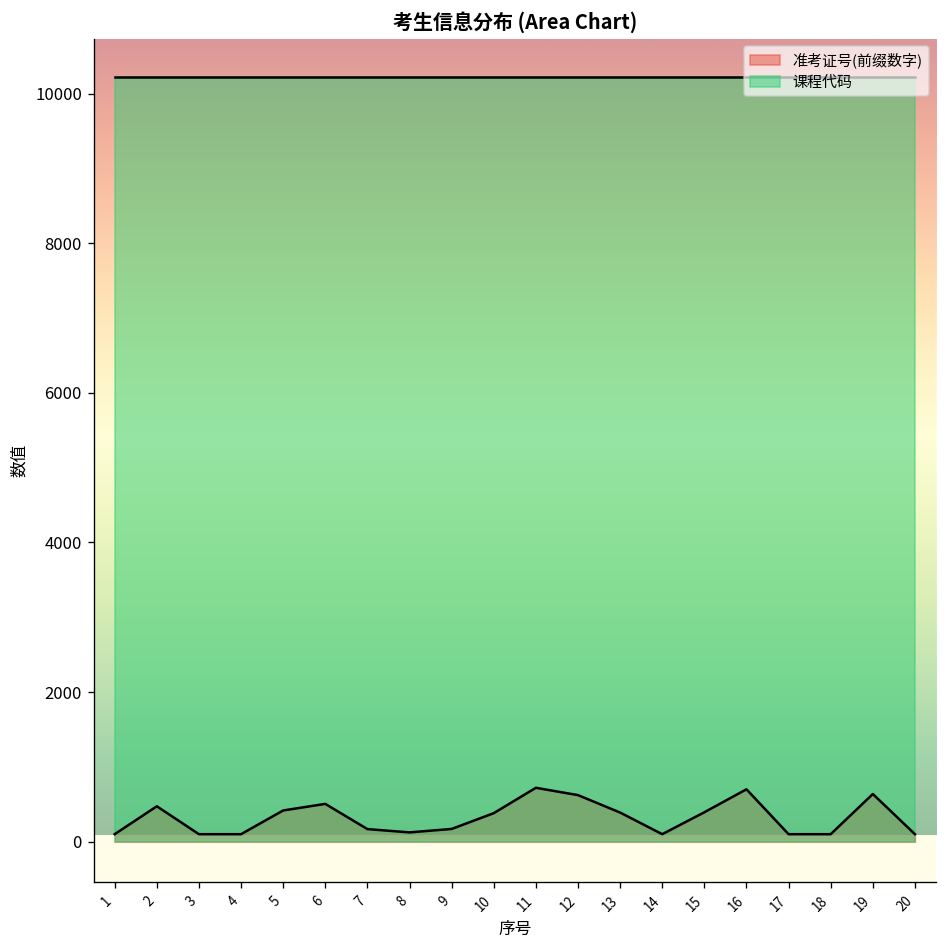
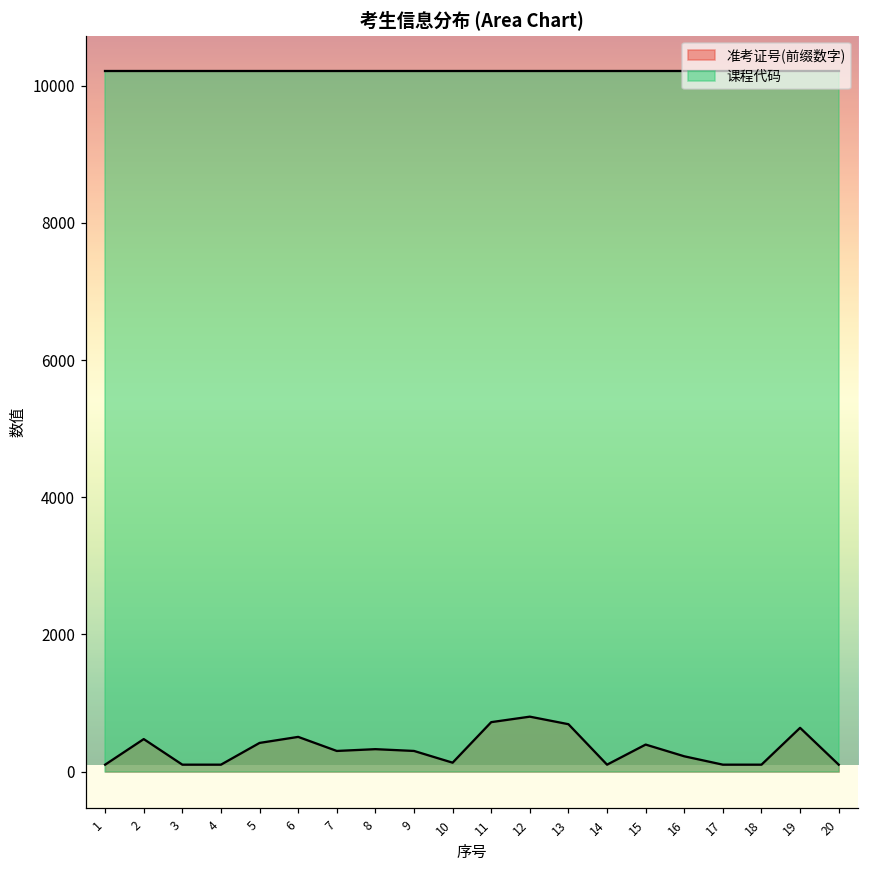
  {
    "准考证号(前缀数字)": {
      "1": 100,
      "2": 500,
      "3": 100,
      "4": 100,
      "5": 400,
      "6": 500,
-     "7": 200,
-     "8": 100,
-     "9": 200,
-     "10": 400,
+     "7": 300,
+     "8": 300,
+     "9": 300,
+     "10": 100,
      "11": 700,
-     "12": 600,
-     "13": 400,
+     "12": 800,
+     "13": 700,
      "14": 100,
      "15": 400,
-     "16": 700,
+     "16": 200,
      "17": 100,
      "18": 100,
      "19": 600,
      "20": 100
    },
    "课程代码": {
      "1": 10200,
      "2": 10200,
      "3": 10200,
      "4": 10200,
      "5": 10200,
      "6": 10200,
      "7": 10200,
      "8": 10200,
      "9": 10200,
      "10": 10200,
      "11": 10200,
      "12": 10200,
      "13": 10200,
      "14": 10200,
      "15": 10200
    }
  }
